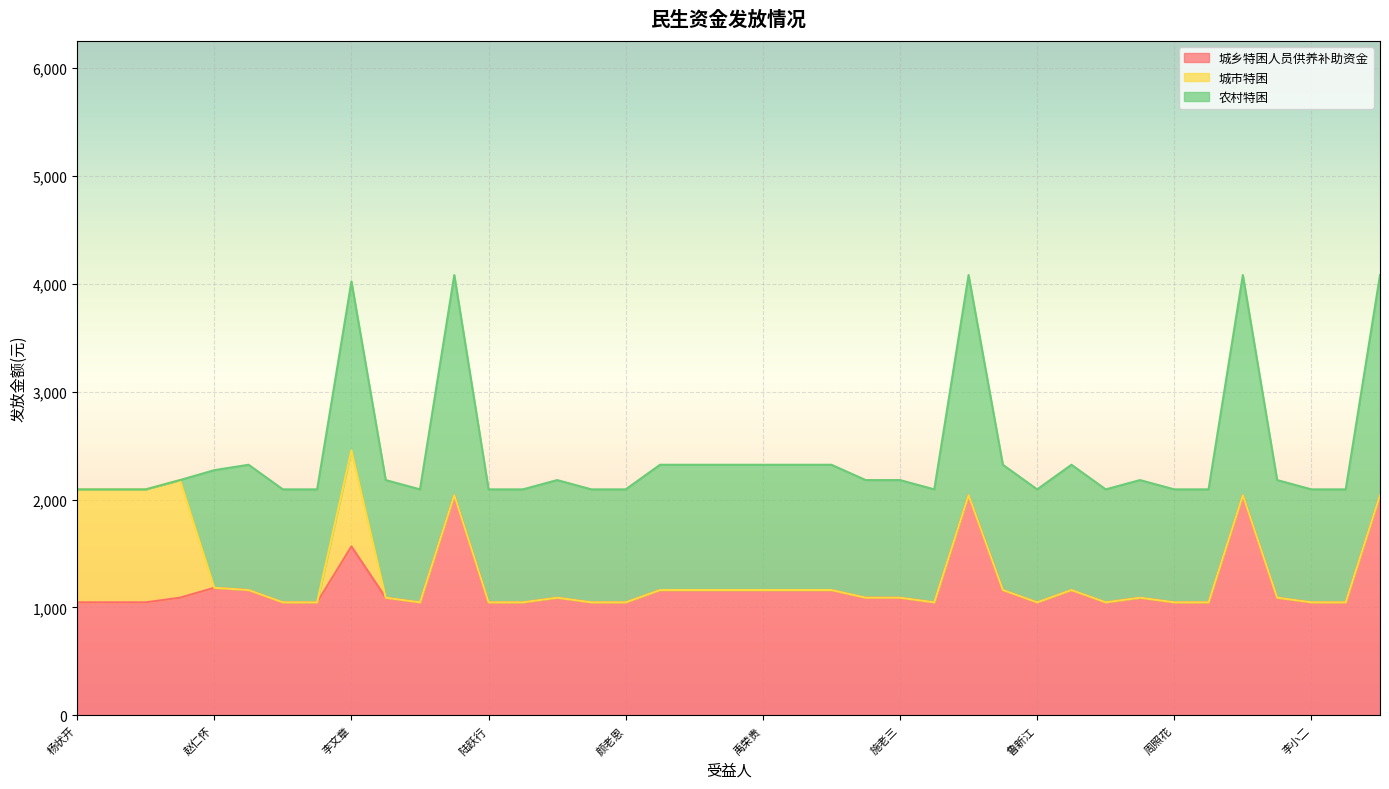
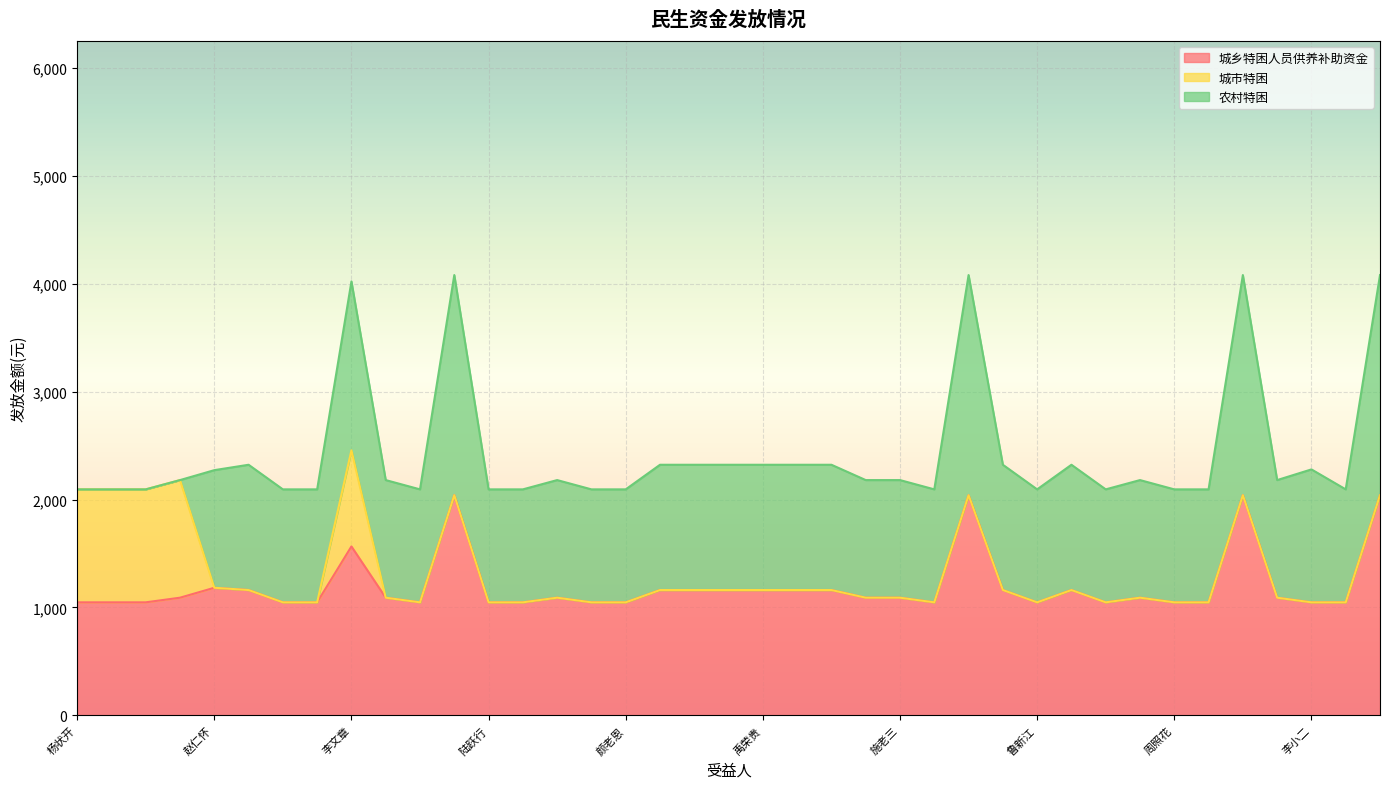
  {
    "城乡特困人员供养补助资金": {
      "杨状开": "1,050",
      "李文章": "1,570"
    },
    "城市特困": {
      "李文章": "890"
    },
    "农村特困": {
      "赵仁怀": "1,090",
      "李文章": "1,570",
      "陆跃行": "1,050",
      "颜老恩": "1,050",
      "禹荣贵": "1,160",
      "施老三": "1,090",
      "鲁新江": "1,050",
      "周照花": "1,050",
-     "李小二": "1,050"
+     "李小二": "1,230"
    }
  }
